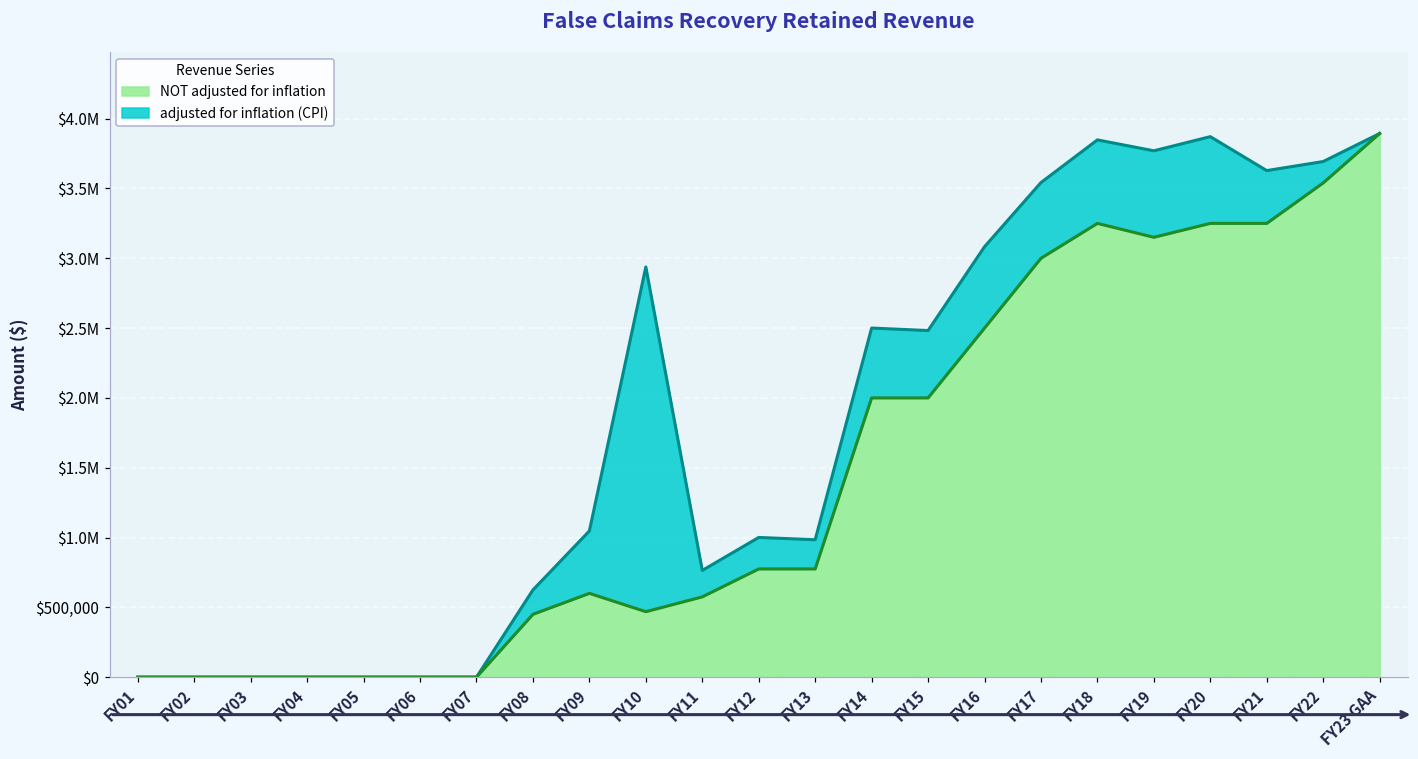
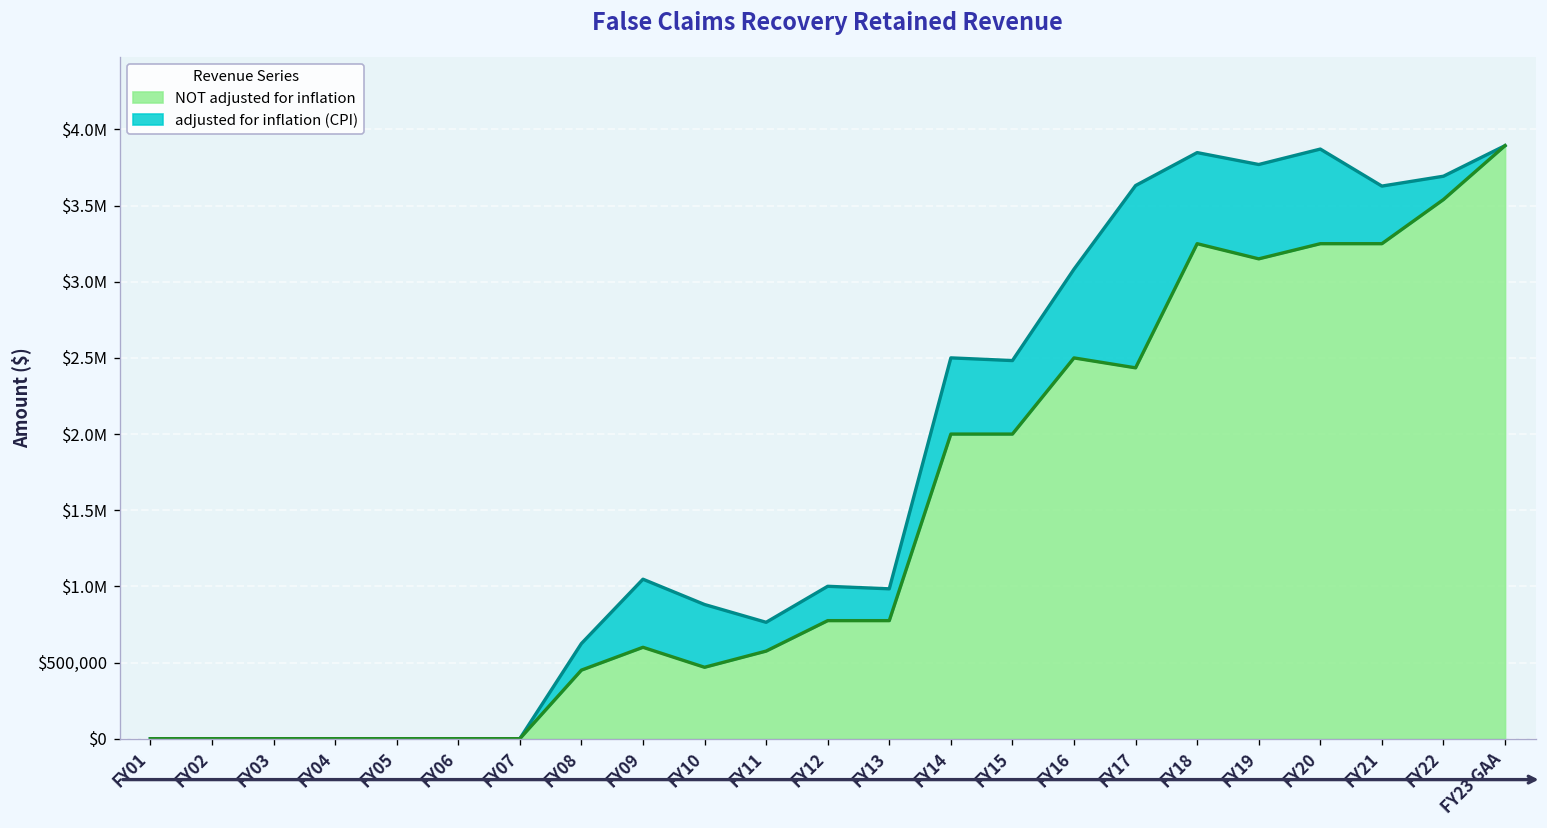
  {
    "adjusted for inflation (CPI)": {
      "FY08": "$620,000",
      "FY09": "$1,050,000",
-     "FY10": "$2,940,000",
+     "FY10": "$880,000",
      "FY11": "$760,000",
      "FY12": "$1,000,000",
      "FY13": "$980,000",
      "FY14": "$2,500,000",
      "FY15": "$2,480,000",
      "FY16": "$3,080,000",
-     "FY17": "$3,540,000",
+     "FY17": "$3,630,000",
      "FY18": "$3,850,000",
      "FY19": "$3,770,000",
      "FY20": "$3,870,000",
      "FY21": "$3,630,000",
      "FY22": "$3,690,000"
    },
    "NOT adjusted for inflation": {
      "FY08": "$450,000",
      "FY09": "$600,000",
      "FY10": "$470,000",
      "FY11": "$580,000",
      "FY12": "$780,000",
      "FY13": "$780,000",
      "FY14": "$2,000,000",
      "FY15": "$2,000,000",
      "FY16": "$2,500,000",
-     "FY17": "$3,000,000",
+     "FY17": "$2,430,000",
      "FY18": "$3,250,000",
      "FY19": "$3,150,000",
      "FY20": "$3,250,000",
      "FY21": "$3,250,000",
      "FY22": "$3,540,000"
    }
  }
